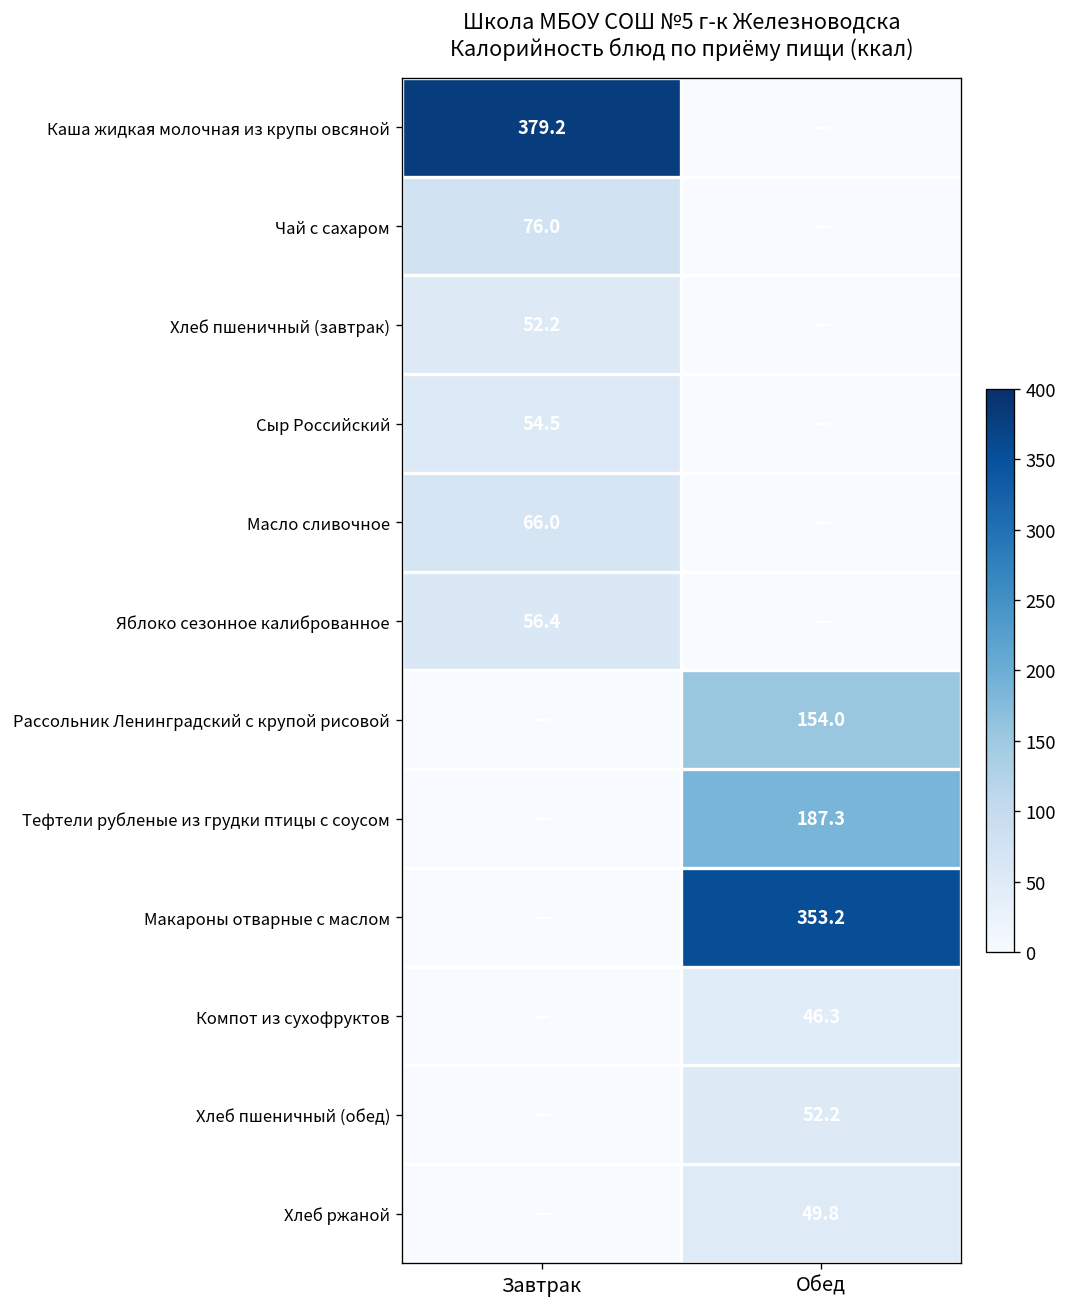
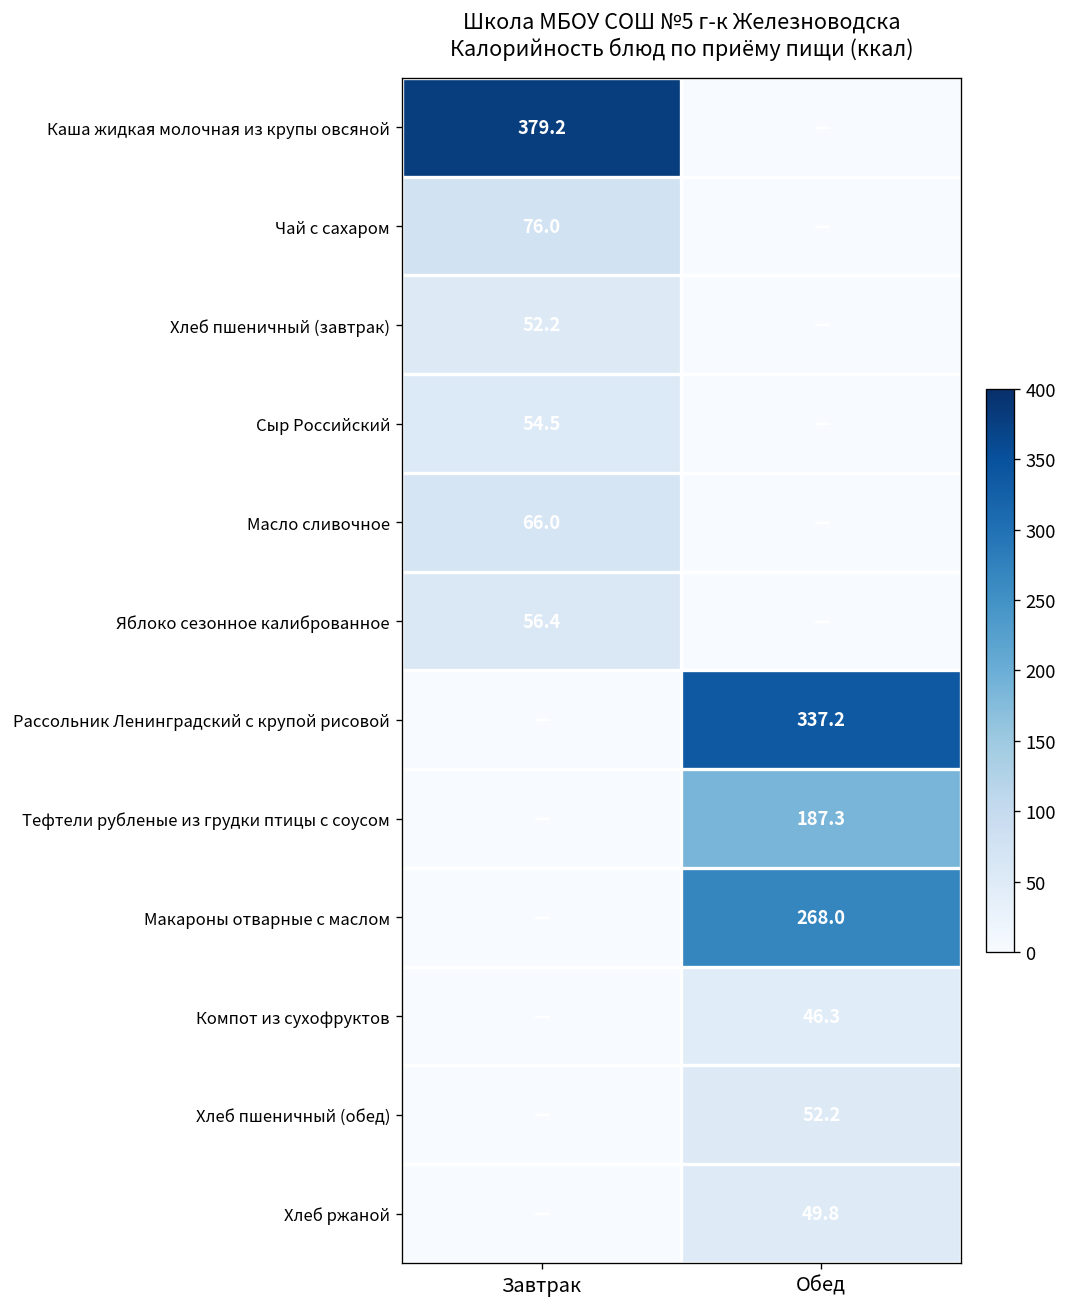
  {
    "Каша жидкая молочная из крупы овсяной": {
      "Завтрак": 379.2
    },
    "Рассольник Ленинградский с крупой рисовой": {
-     "Обед": 154.0
+     "Обед": 337.2
    },
    "Тефтели рубленые из грудки птицы с соусом": {
      "Обед": 187.3
    },
    "Макароны отварные с маслом": {
-     "Обед": 353.2
+     "Обед": 268.0
    }
  }
